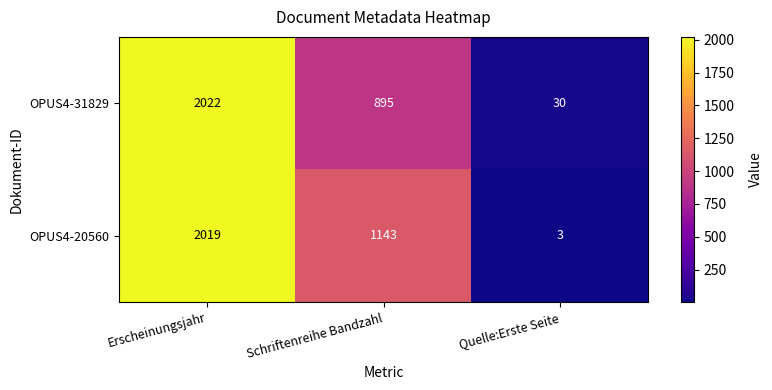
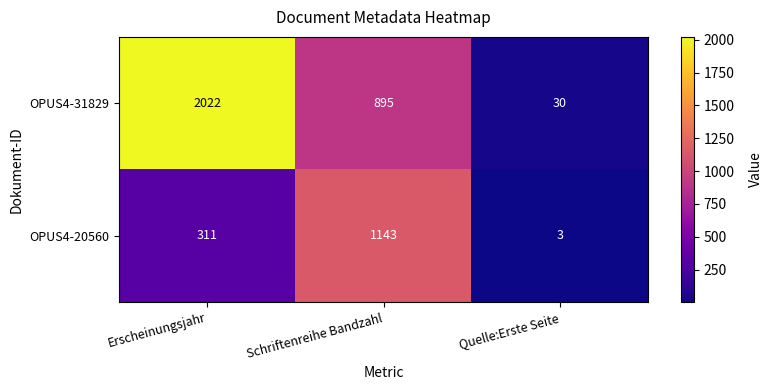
  {
    "OPUS4-31829": {
      "Erscheinungsjahr": 2022,
      "Schriftenreihe Bandzahl": 895,
      "Quelle:Erste Seite": 30
    },
    "OPUS4-20560": {
-     "Erscheinungsjahr": 2019,
+     "Erscheinungsjahr": 311,
      "Schriftenreihe Bandzahl": 1143,
      "Quelle:Erste Seite": 3
    }
  }
